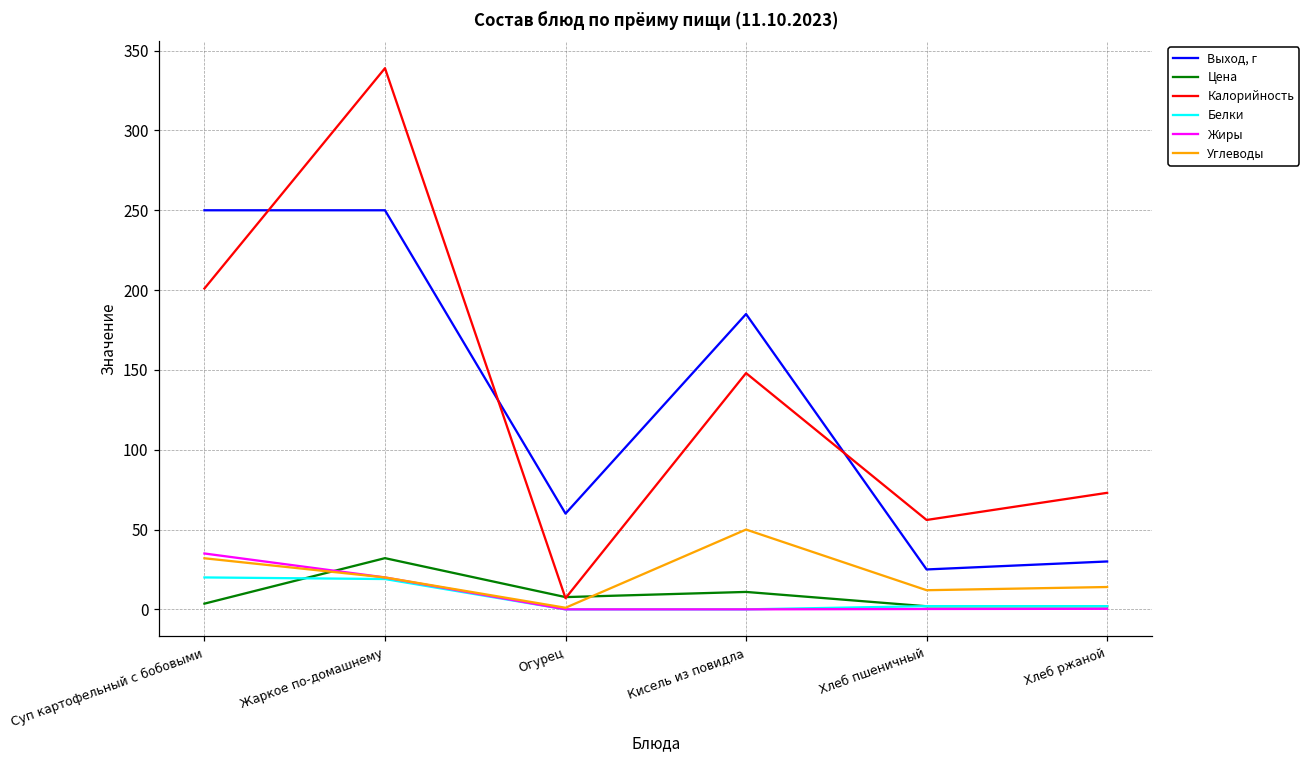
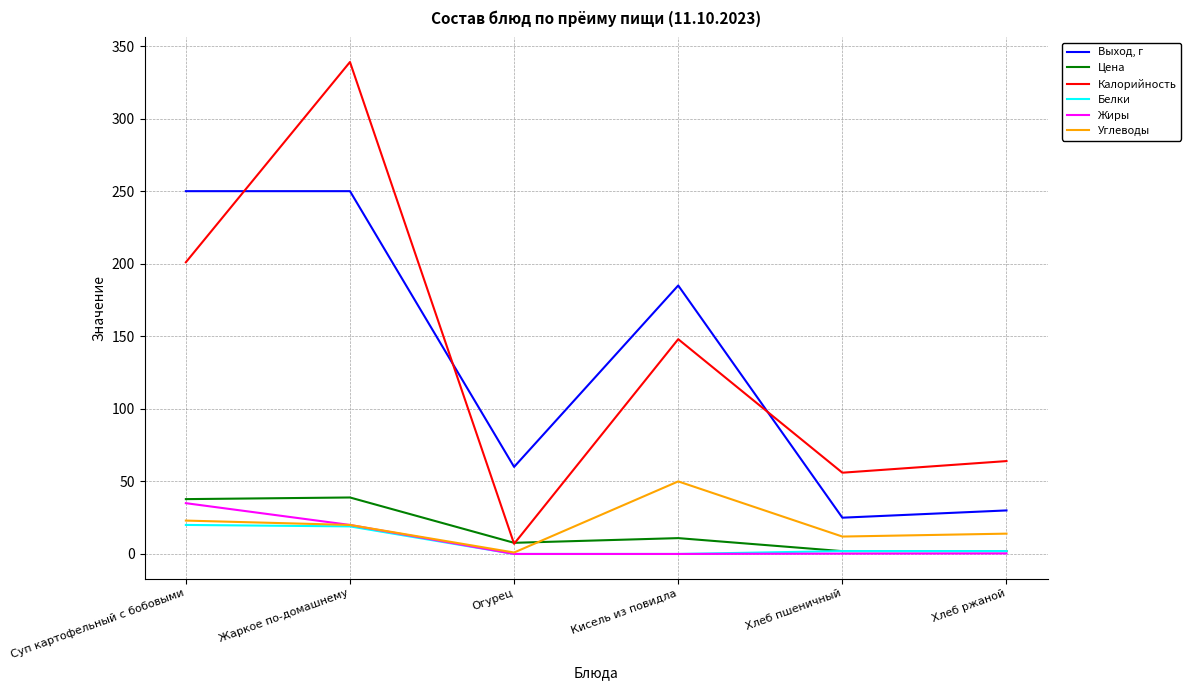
  {
    "Выход, г": {
      "Суп картофельный с бобовыми": 250,
      "Жаркое по-домашнему": 250,
      "Огурец": 60,
      "Кисель из повидла": 185,
      "Хлеб пшеничный": 25,
      "Хлеб ржаной": 30
    },
    "Цена": {
-     "Суп картофельный с бобовыми": 4,
-     "Жаркое по-домашнему": 32,
+     "Суп картофельный с бобовыми": 38,
+     "Жаркое по-домашнему": 39,
      "Кисель из повидла": 11
    },
    "Калорийность": {
      "Суп картофельный с бобовыми": 201,
      "Жаркое по-домашнему": 339,
      "Кисель из повидла": 148,
      "Хлеб пшеничный": 56,
-     "Хлеб ржаной": 73
+     "Хлеб ржаной": 64
    },
    "Белки": {
      "Суп картофельный с бобовыми": 20
    },
    "Жиры": {
      "Суп картофельный с бобовыми": 35
    },
    "Углеводы": {
-     "Суп картофельный с бобовыми": 32,
+     "Суп картофельный с бобовыми": 23,
      "Кисель из повидла": 50,
      "Хлеб пшеничный": 12,
      "Хлеб ржаной": 14
    }
  }
